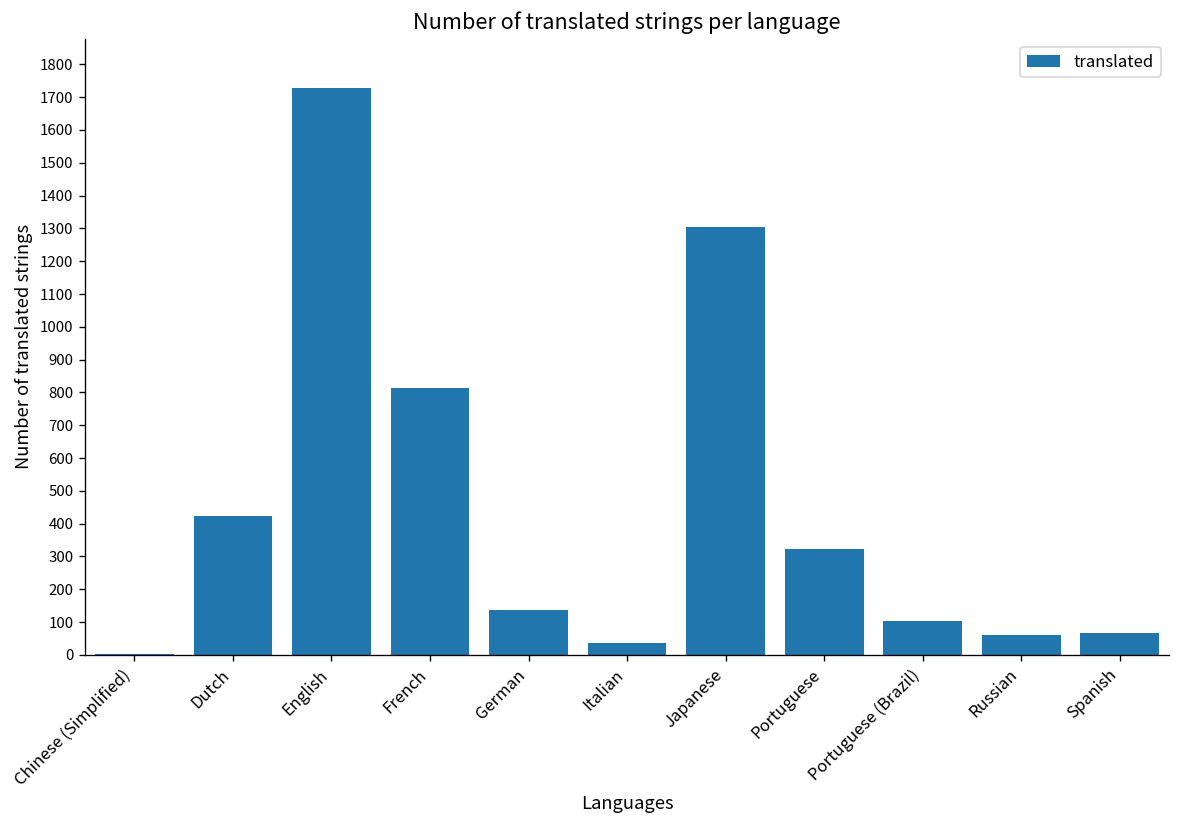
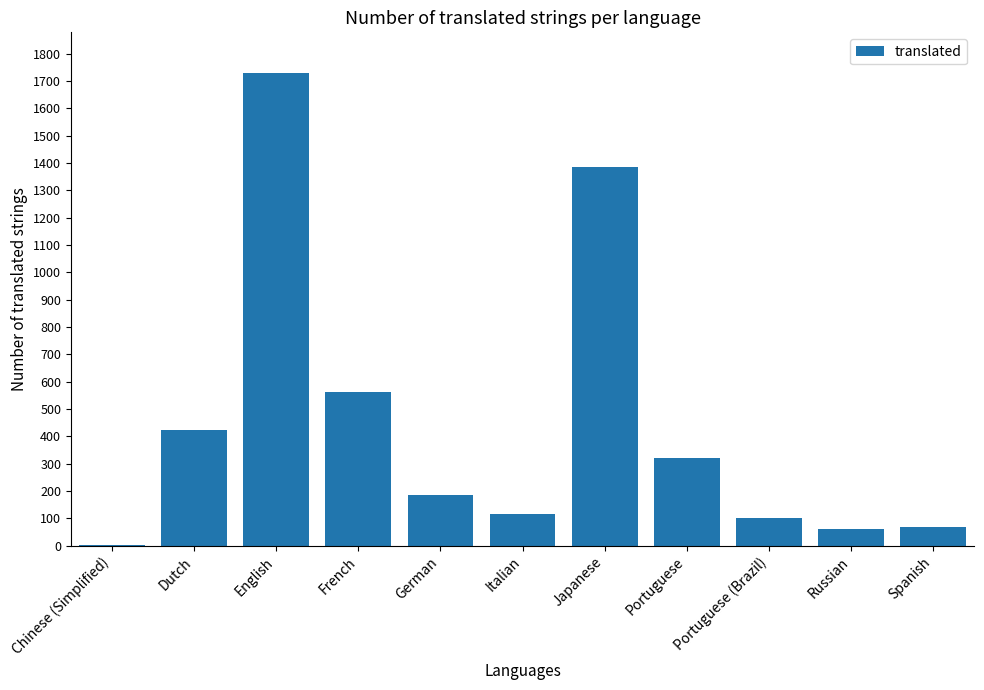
  {
    "Dutch": 420,
    "English": 1730,
-   "French": 810,
-   "German": 140,
-   "Italian": 40,
-   "Japanese": 1300,
+   "French": 560,
+   "German": 180,
+   "Italian": 120,
+   "Japanese": 1390,
    "Portuguese": 320,
    "Portuguese (Brazil)": 100,
    "Russian": 60,
    "Spanish": 70
  }
